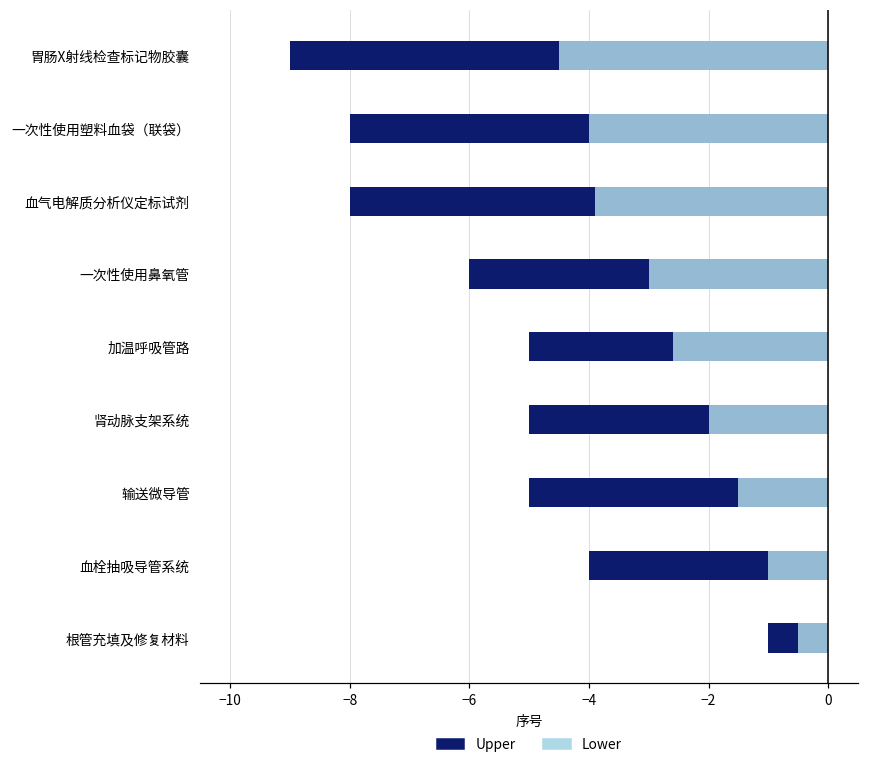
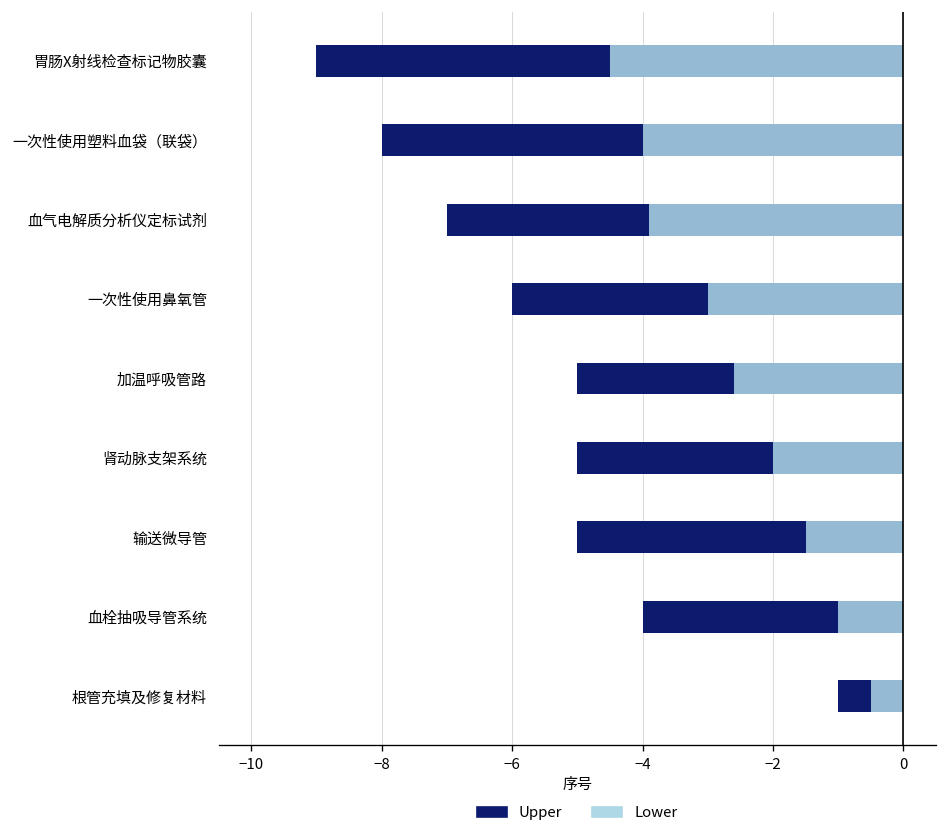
  {
    "Upper": {
      "胃肠X射线检查标记物胶囊": -9.0,
      "一次性使用塑料血袋（联袋）": -8.0,
-     "血气电解质分析仪定标试剂": -8.0,
+     "血气电解质分析仪定标试剂": -7.0,
      "一次性使用鼻氧管": -6.0,
      "加温呼吸管路": -5.0,
      "肾动脉支架系统": -5.0,
      "输送微导管": -5.0,
      "血栓抽吸导管系统": -4.0,
      "根管充填及修复材料": -1.0
    }
  }
